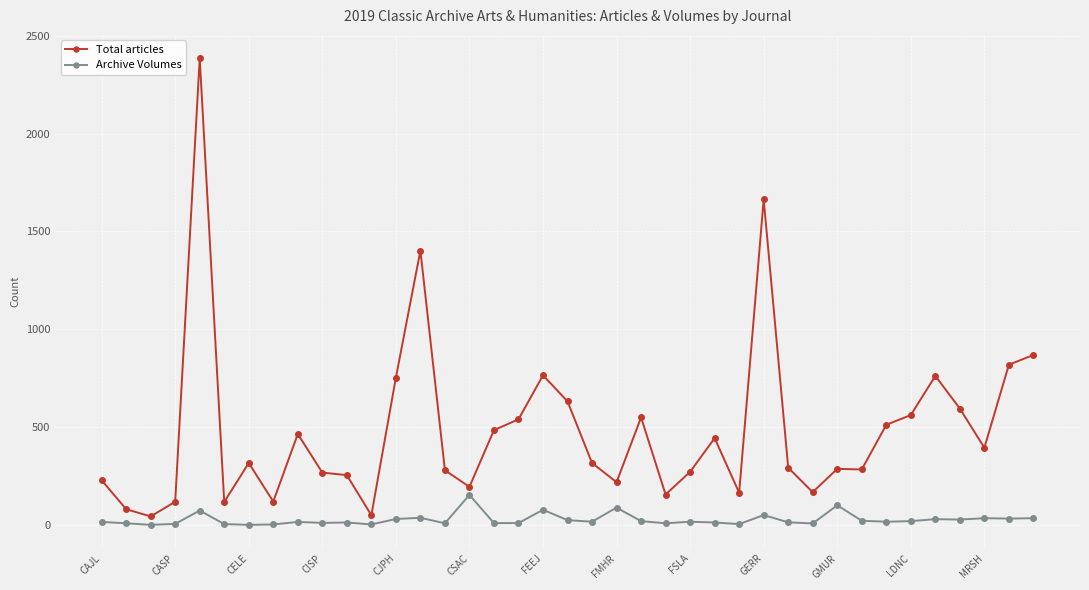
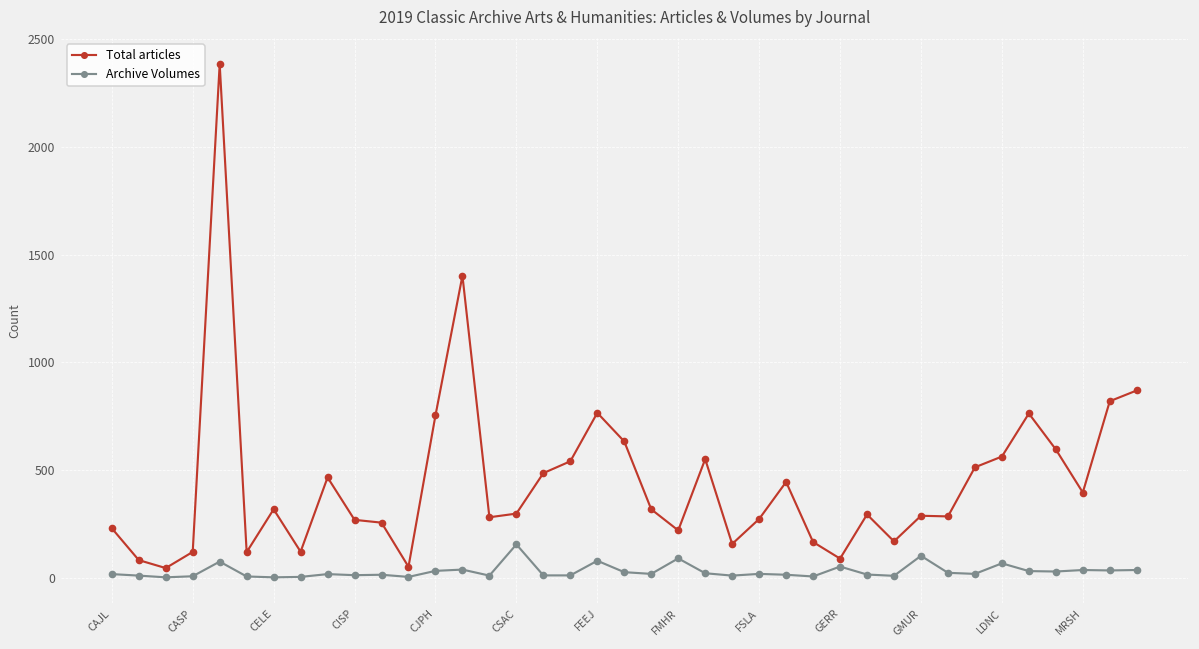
  {
    "Total articles": {
      "CAJL": 230,
      "CASP": 120,
      "CELE": 320,
      "CISP": 270,
      "CJPH": 750,
-     "CSAC": 200,
+     "CSAC": 300,
      "FEEJ": 770,
      "FMHR": 220,
      "FSLA": 270,
-     "GERR": 1660,
+     "GERR": 90,
      "GMUR": 290,
      "LDNC": 560,
      "MRSH": 400
    },
    "Archive Volumes": {
      "CAJL": 20,
      "CASP": 10,
      "CELE": 0,
      "CISP": 10,
      "CJPH": 30,
      "CSAC": 150,
      "FEEJ": 80,
      "FMHR": 90,
      "FSLA": 20,
      "GERR": 50,
      "GMUR": 100,
-     "LDNC": 20,
+     "LDNC": 70,
      "MRSH": 40
    }
  }
